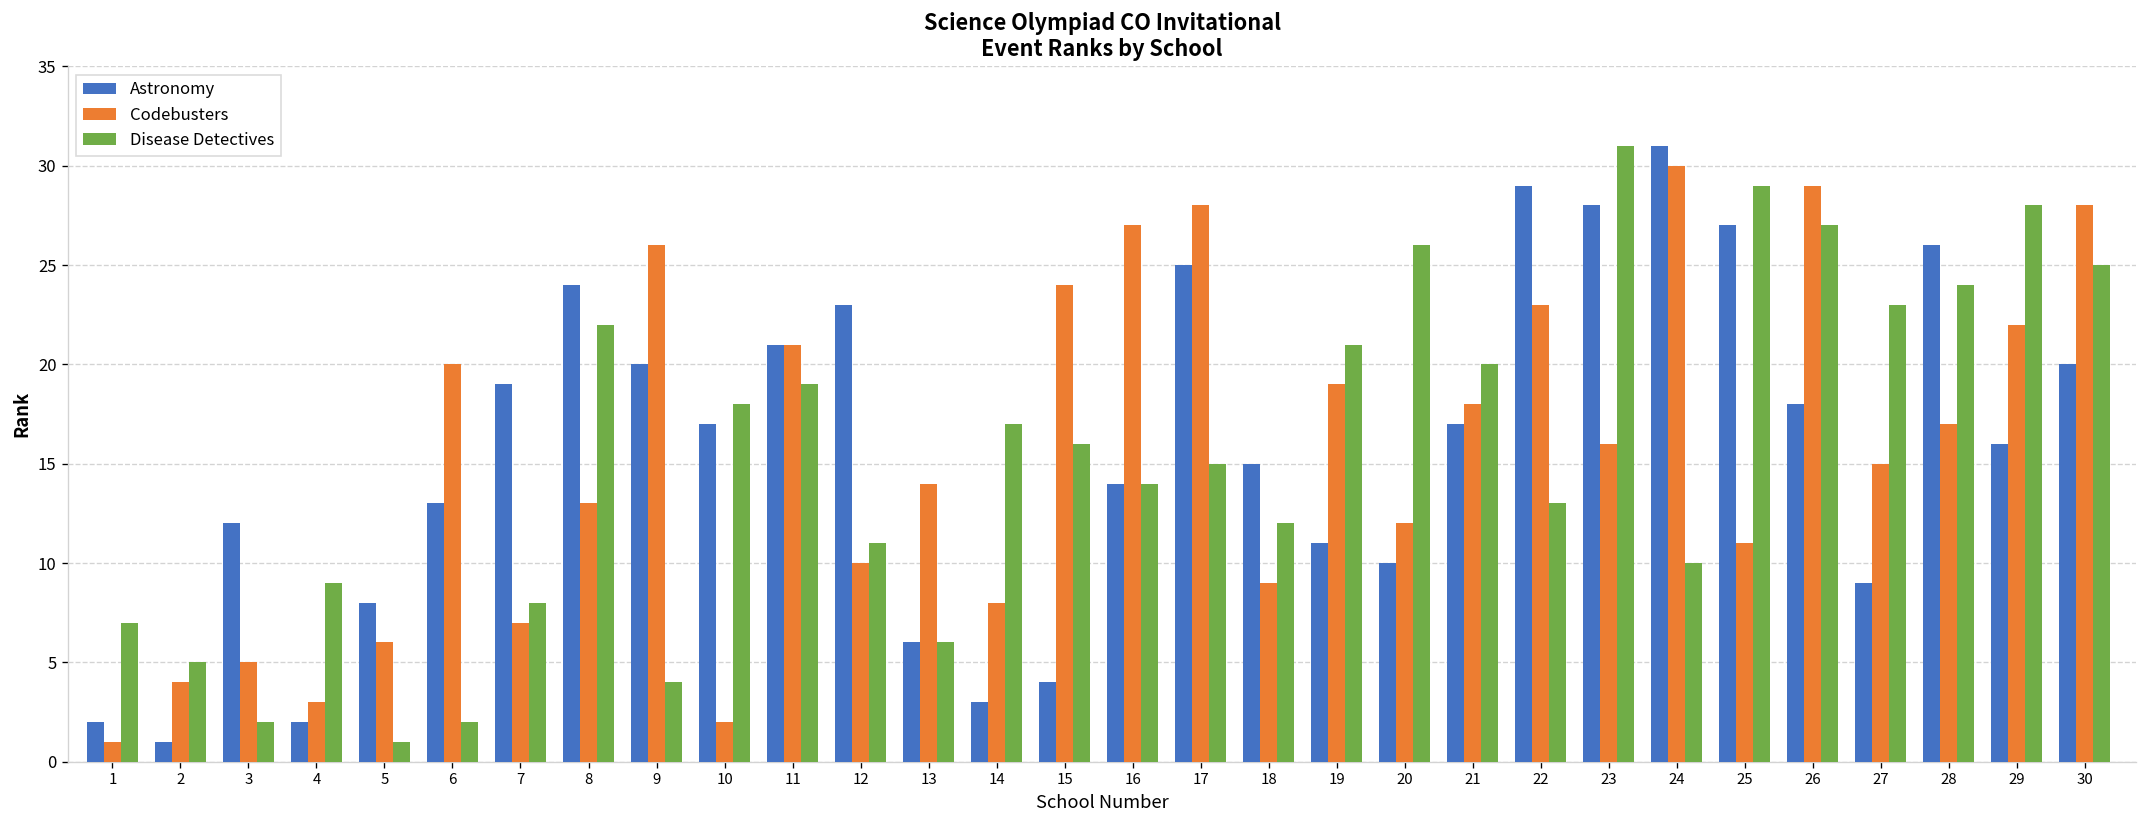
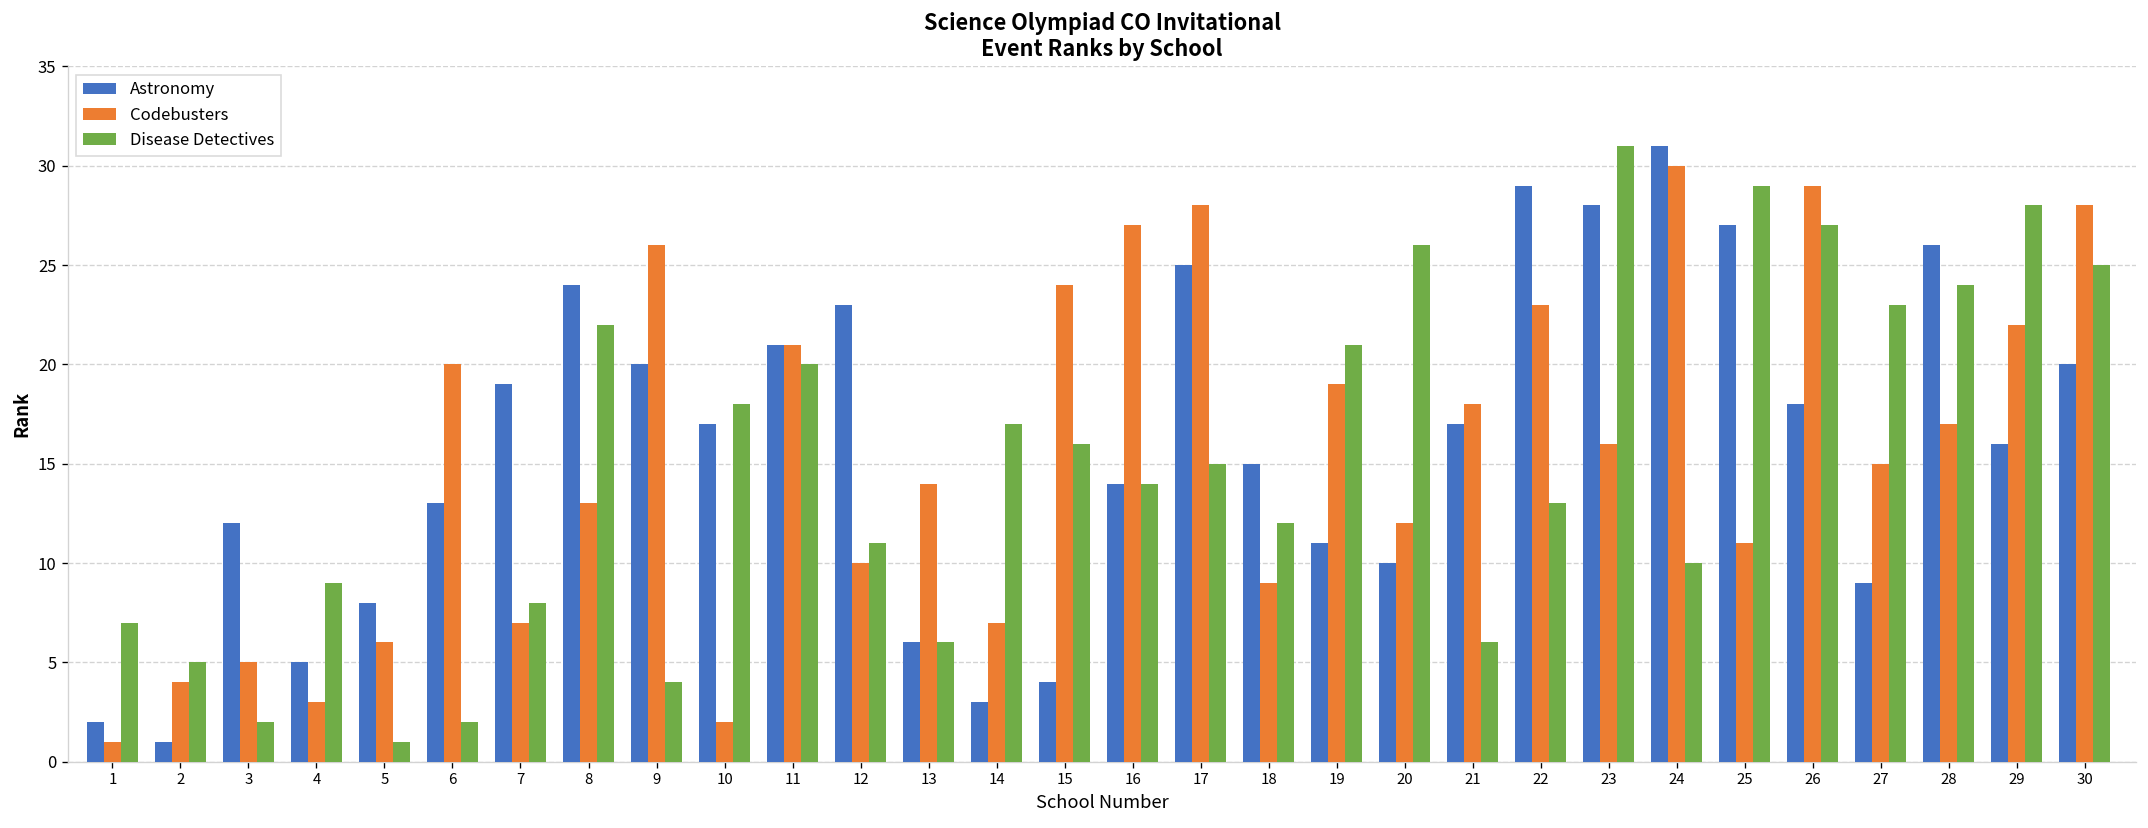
  {
    "Astronomy": {
      "1": 2,
      "2": 1,
      "3": 12,
-     "4": 2,
+     "4": 5,
      "5": 8,
      "6": 13,
      "7": 19,
      "8": 24,
      "9": 20,
      "10": 17,
      "11": 21,
      "12": 23,
      "13": 6,
      "14": 3,
      "15": 4,
      "16": 14,
      "17": 25,
      "18": 15,
      "19": 11,
      "20": 10,
      "21": 17,
      "22": 29,
      "23": 28,
      "24": 31,
      "25": 27,
      "26": 18,
      "27": 9,
      "28": 26,
      "29": 16,
      "30": 20
    },
    "Codebusters": {
      "1": 1,
      "2": 4,
      "3": 5,
      "4": 3,
      "5": 6,
      "6": 20,
      "7": 7,
      "8": 13,
      "9": 26,
      "10": 2,
      "11": 21,
      "12": 10,
      "13": 14,
-     "14": 8,
+     "14": 7,
      "15": 24,
      "16": 27,
      "17": 28,
      "18": 9,
      "19": 19,
      "20": 12,
      "21": 18,
      "22": 23,
      "23": 16,
      "24": 30,
      "25": 11,
      "26": 29,
      "27": 15,
      "28": 17,
      "29": 22,
      "30": 28
    },
    "Disease Detectives": {
      "1": 7,
      "2": 5,
      "3": 2,
      "4": 9,
      "5": 1,
      "6": 2,
      "7": 8,
      "8": 22,
      "9": 4,
      "10": 18,
-     "11": 19,
+     "11": 20,
      "12": 11,
      "13": 6,
      "14": 17,
      "15": 16,
      "16": 14,
      "17": 15,
      "18": 12,
      "19": 21,
      "20": 26,
-     "21": 20,
+     "21": 6,
      "22": 13,
      "23": 31,
      "24": 10,
      "25": 29,
      "26": 27,
      "27": 23,
      "28": 24,
      "29": 28,
      "30": 25
    }
  }
